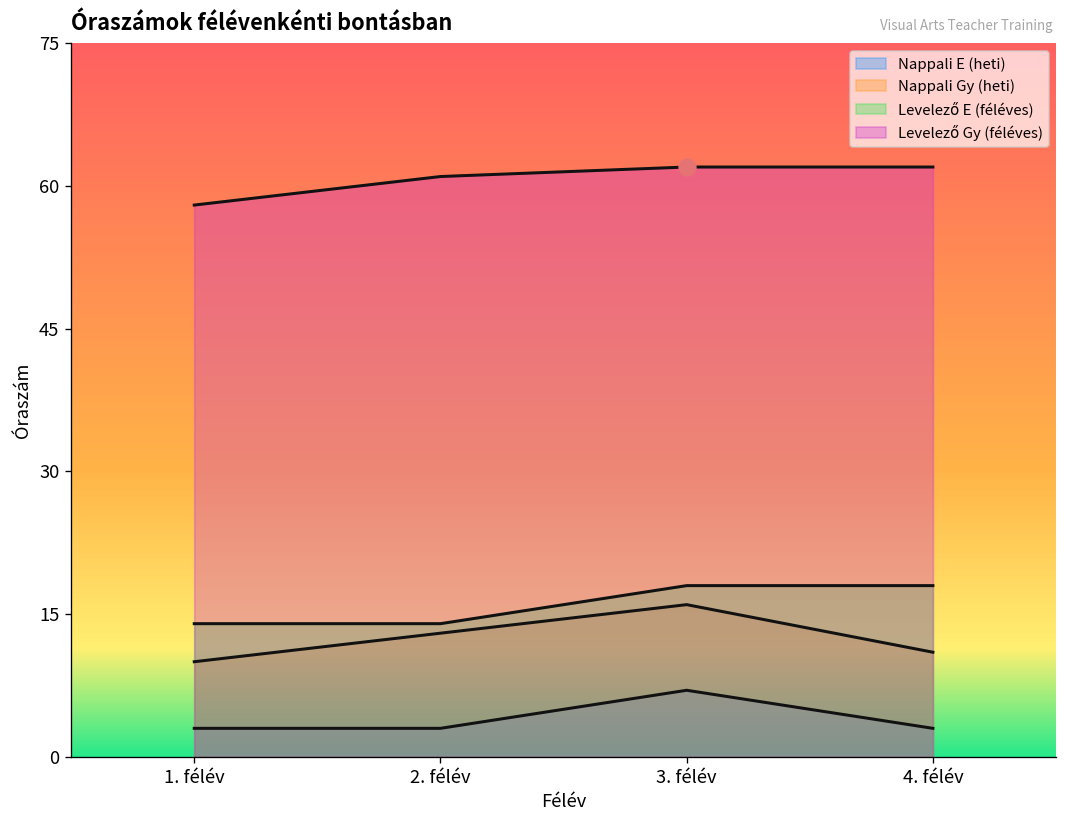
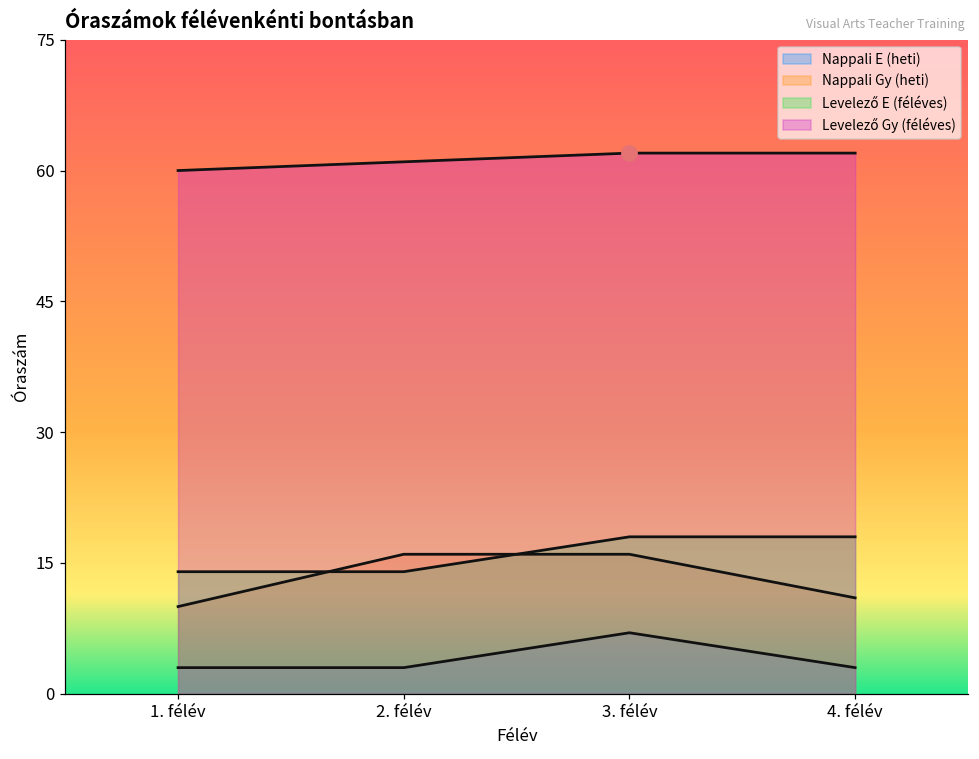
  {
    "Nappali E (heti)": {
      "1. félév": 3,
      "2. félév": 3,
      "3. félév": 7,
      "4. félév": 3
    },
    "Nappali Gy (heti)": {
      "1. félév": 10,
-     "2. félév": 13,
+     "2. félév": 16,
      "3. félév": 16,
      "4. félév": 11
    },
    "Levelező E (féléves)": {
      "1. félév": 14,
      "2. félév": 14,
      "3. félév": 18,
      "4. félév": 18
    },
    "Levelező Gy (féléves)": {
-     "1. félév": 58,
+     "1. félév": 60,
      "2. félév": 61,
      "4. félév": 62
    }
  }
